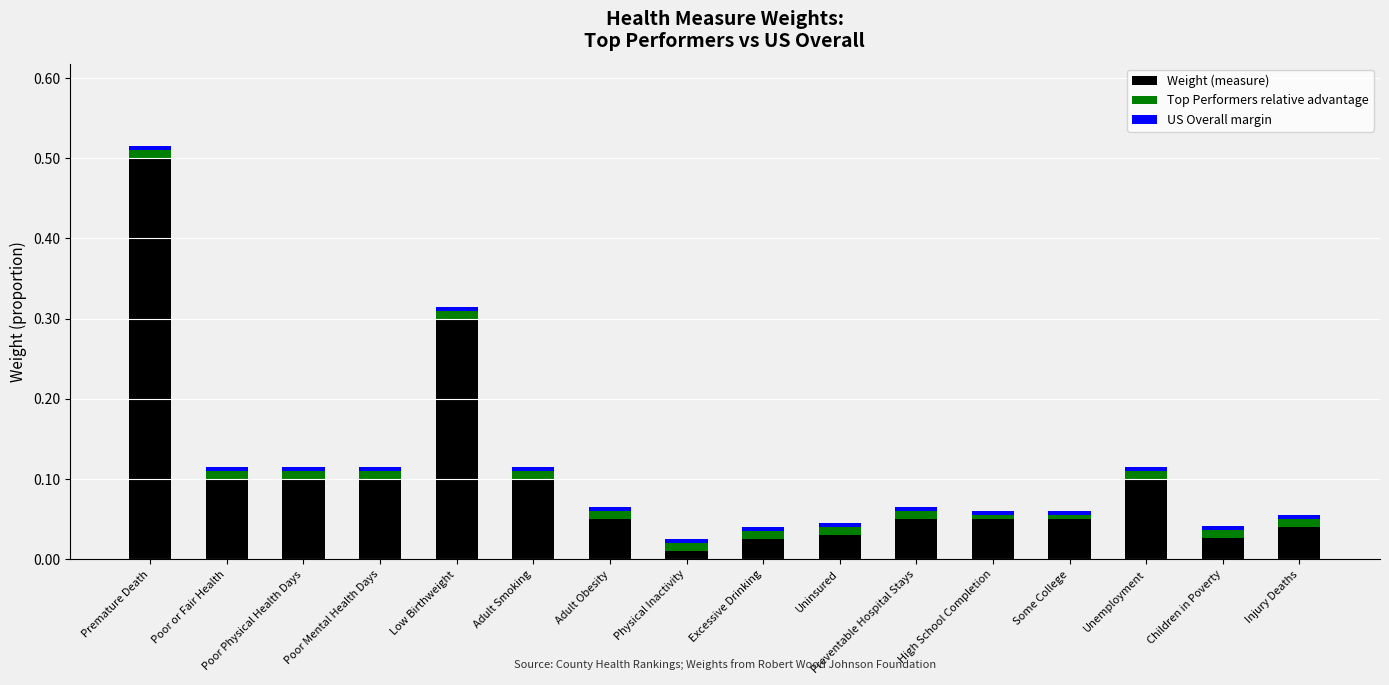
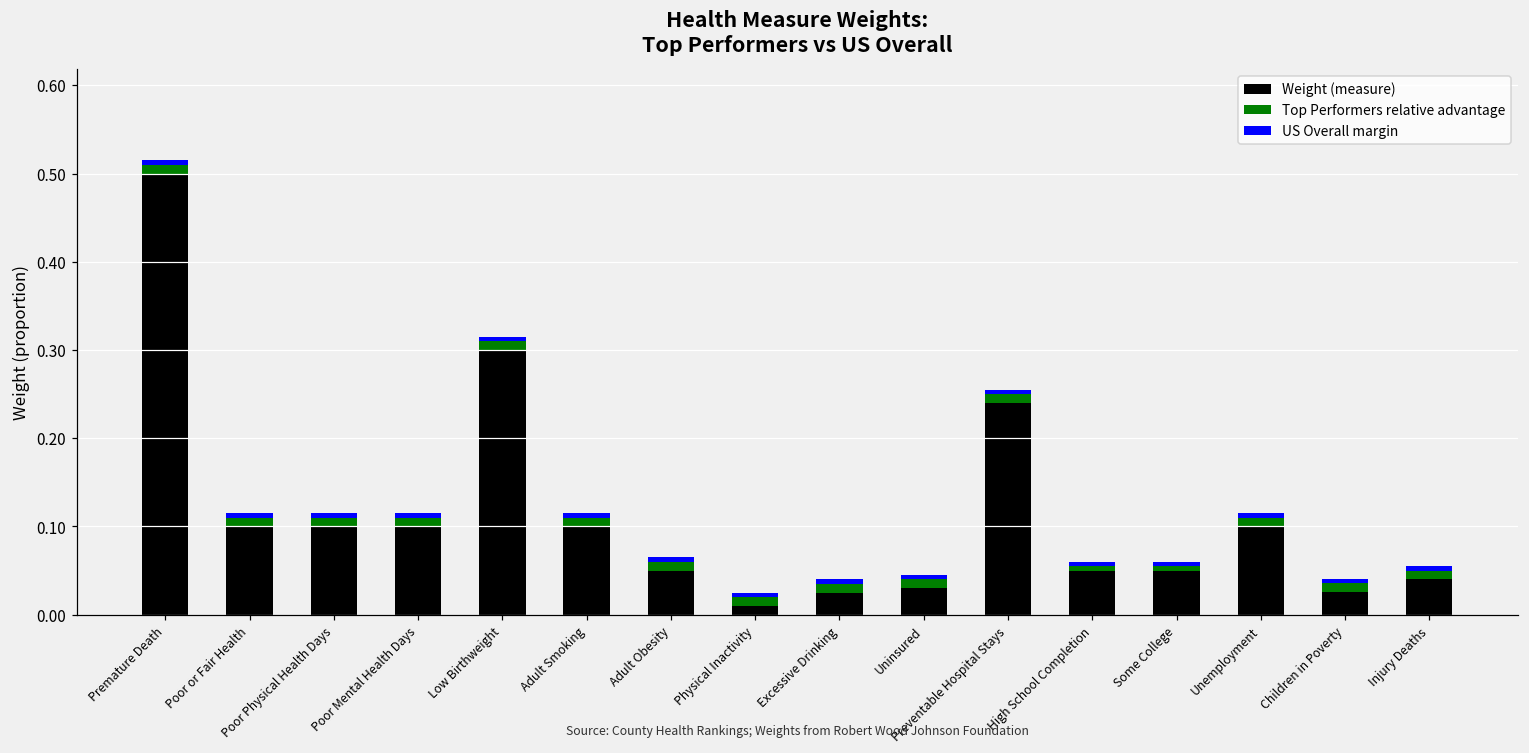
  {
    "Weight (measure)": {
      "Premature Death": 0.50,
      "Poor or Fair Health": 0.10,
      "Poor Physical Health Days": 0.10,
      "Poor Mental Health Days": 0.10,
      "Low Birthweight": 0.30,
      "Adult Smoking": 0.10,
      "Adult Obesity": 0.05,
      "Physical Inactivity": 0.01,
      "Excessive Drinking": 0.03,
      "Uninsured": 0.03,
-     "Preventable Hospital Stays": 0.05,
+     "Preventable Hospital Stays": 0.24,
      "High School Completion": 0.05,
      "Some College": 0.05,
      "Unemployment": 0.10,
      "Children in Poverty": 0.03,
      "Injury Deaths": 0.04
    },
    "Top Performers relative advantage": {
      "Premature Death": 0.01,
      "Poor or Fair Health": 0.01,
      "Poor Physical Health Days": 0.01,
      "Poor Mental Health Days": 0.01,
      "Low Birthweight": 0.01,
      "Adult Smoking": 0.01,
      "Adult Obesity": 0.01,
      "Physical Inactivity": 0.01,
      "Excessive Drinking": 0.01,
      "Uninsured": 0.01,
      "Preventable Hospital Stays": 0.01,
      "High School Completion": 0.01,
      "Some College": 0.01,
      "Unemployment": 0.01,
      "Children in Poverty": 0.01,
      "Injury Deaths": 0.01
    },
    "US Overall margin": {
      "Premature Death": 0.01,
      "Poor or Fair Health": 0.01,
      "Poor Physical Health Days": 0.01,
      "Poor Mental Health Days": 0.01,
      "Low Birthweight": 0.01,
      "Adult Smoking": 0.01,
      "Adult Obesity": 0.01,
      "Physical Inactivity": 0.01,
      "Excessive Drinking": 0.01,
      "Uninsured": 0.01,
      "Preventable Hospital Stays": 0.01,
      "High School Completion": 0.01,
      "Some College": 0.01,
      "Unemployment": 0.01,
      "Children in Poverty": 0.01,
      "Injury Deaths": 0.01
    }
  }
